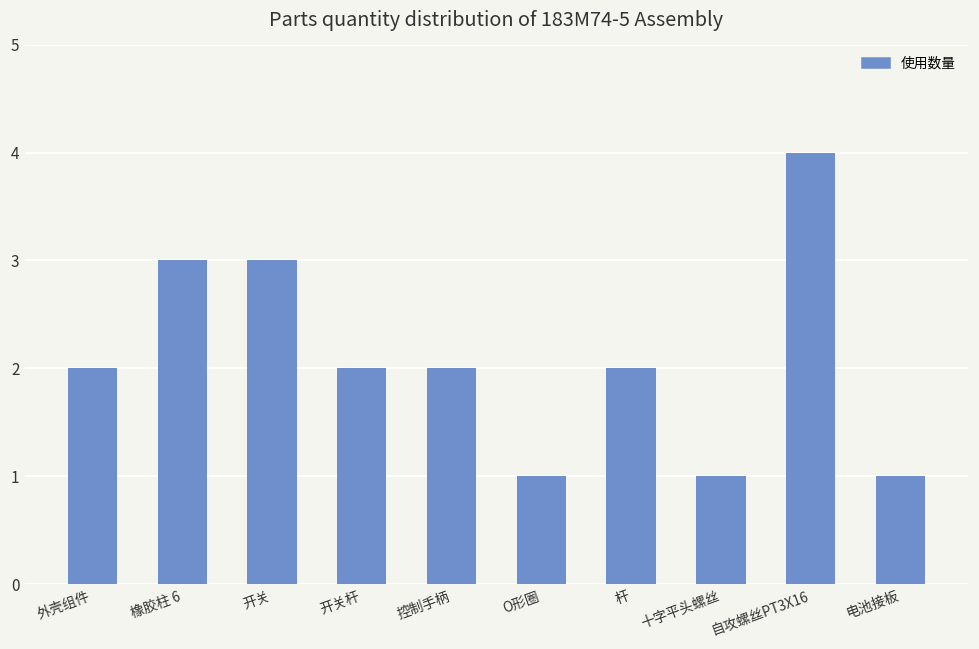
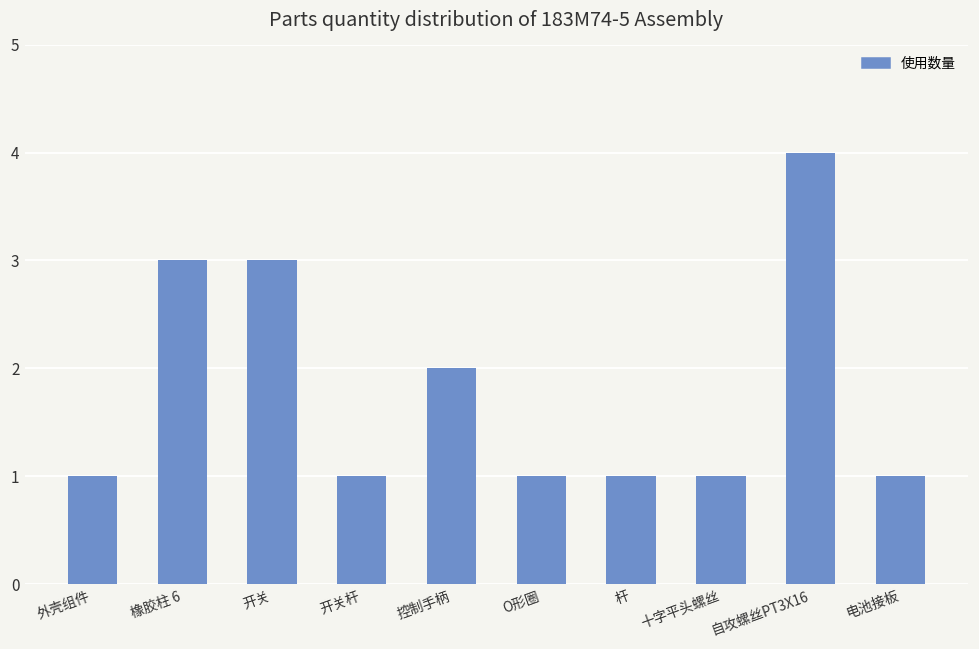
  {
-   "外壳组件": 2,
+   "外壳组件": 1,
    "橡胶柱 6": 3,
    "开关": 3,
-   "开关杆": 2,
+   "开关杆": 1,
    "控制手柄": 2,
    "O形圈": 1,
-   "杆": 2,
+   "杆": 1,
    "十字平头螺丝": 1,
    "自攻螺丝PT3X16": 4,
    "电池接板": 1
  }
